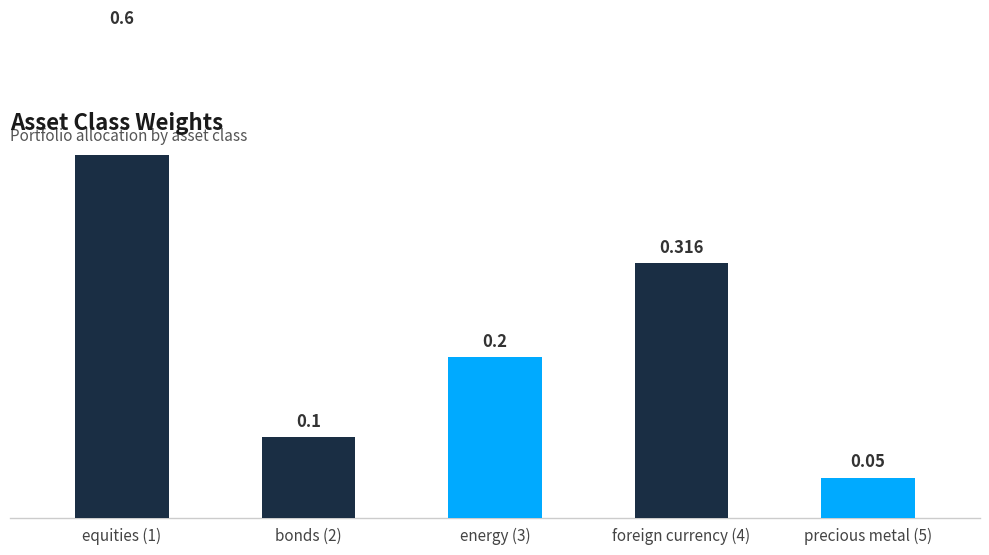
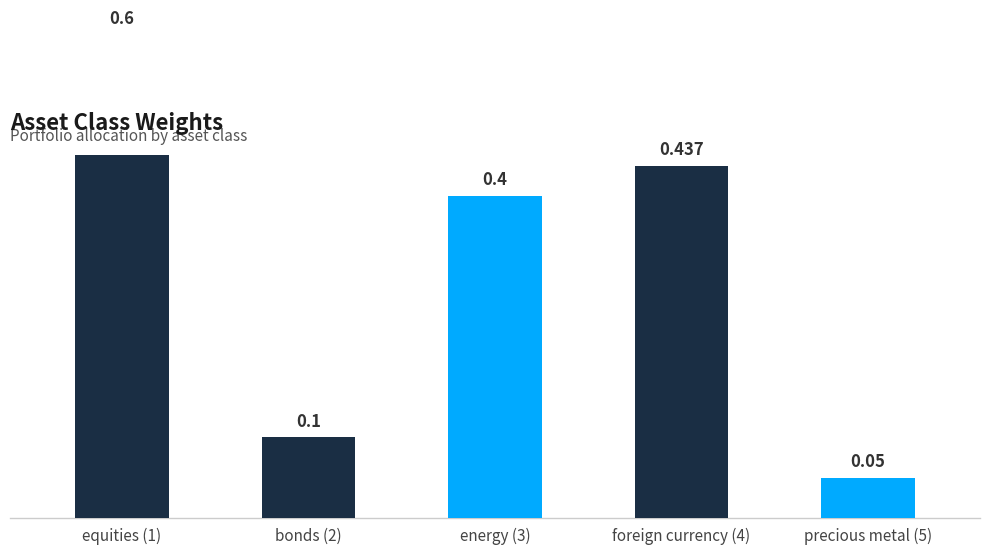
  {
    "bonds (2)": 0.1,
-   "energy (3)": 0.2,
-   "foreign currency (4)": 0.316,
+   "energy (3)": 0.4,
+   "foreign currency (4)": 0.437,
    "precious metal (5)": 0.05
  }
